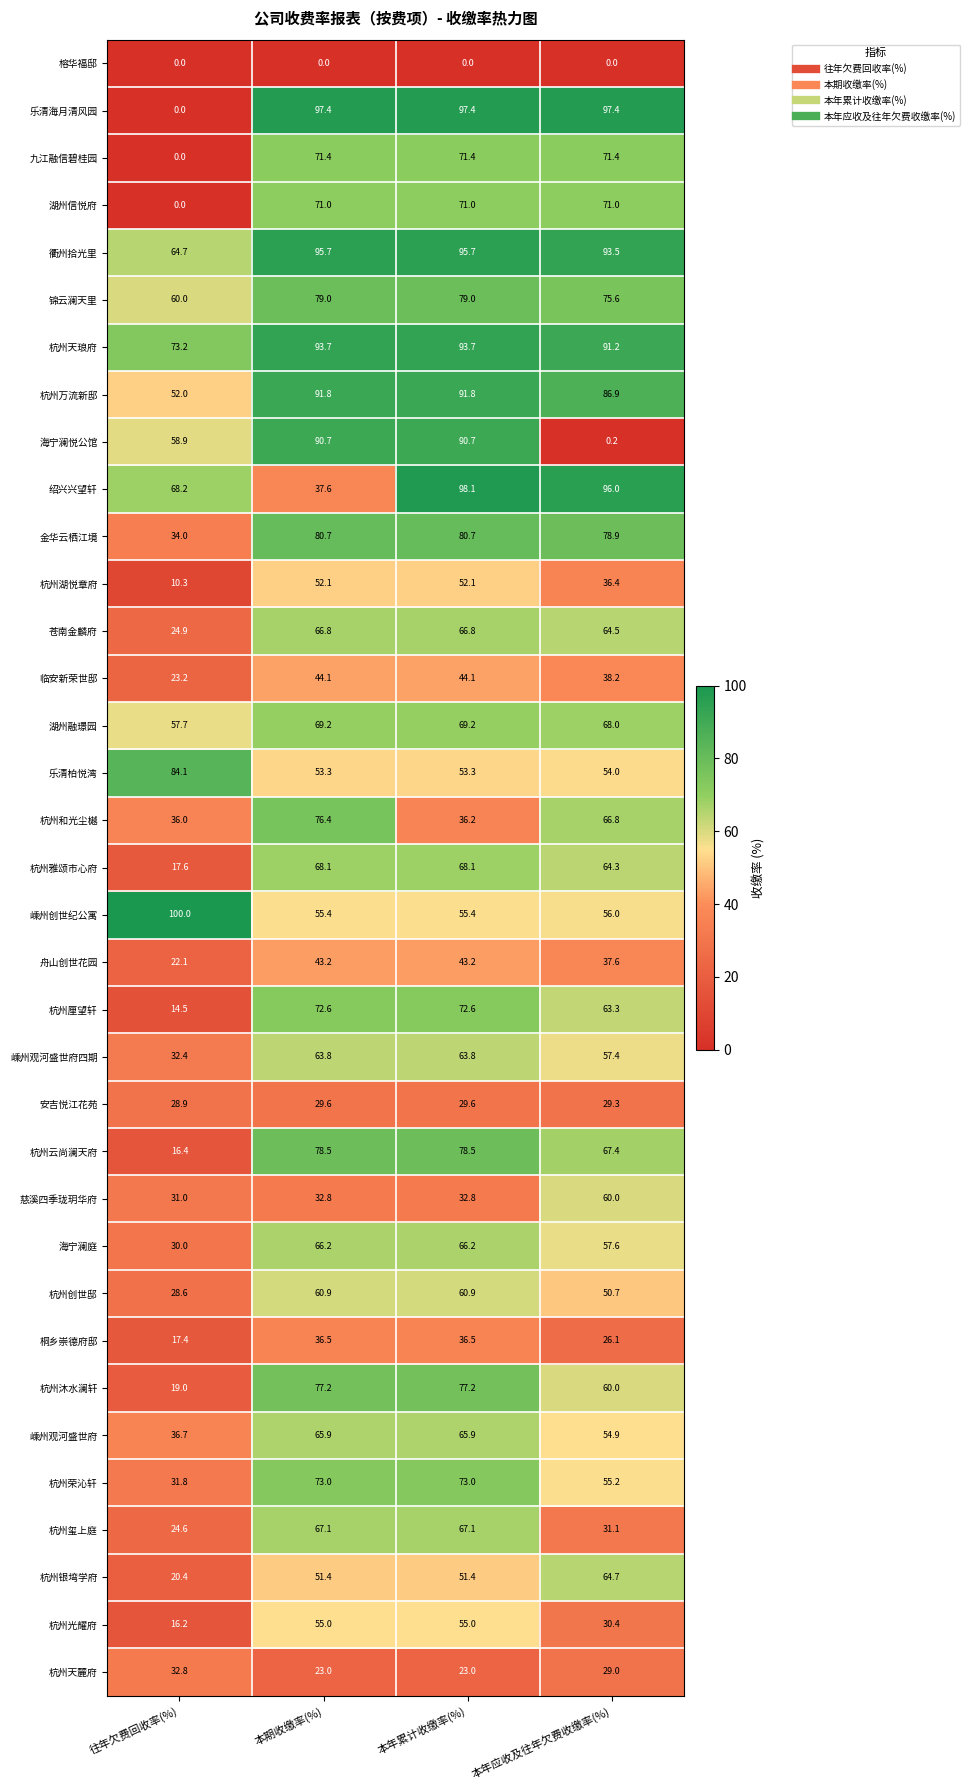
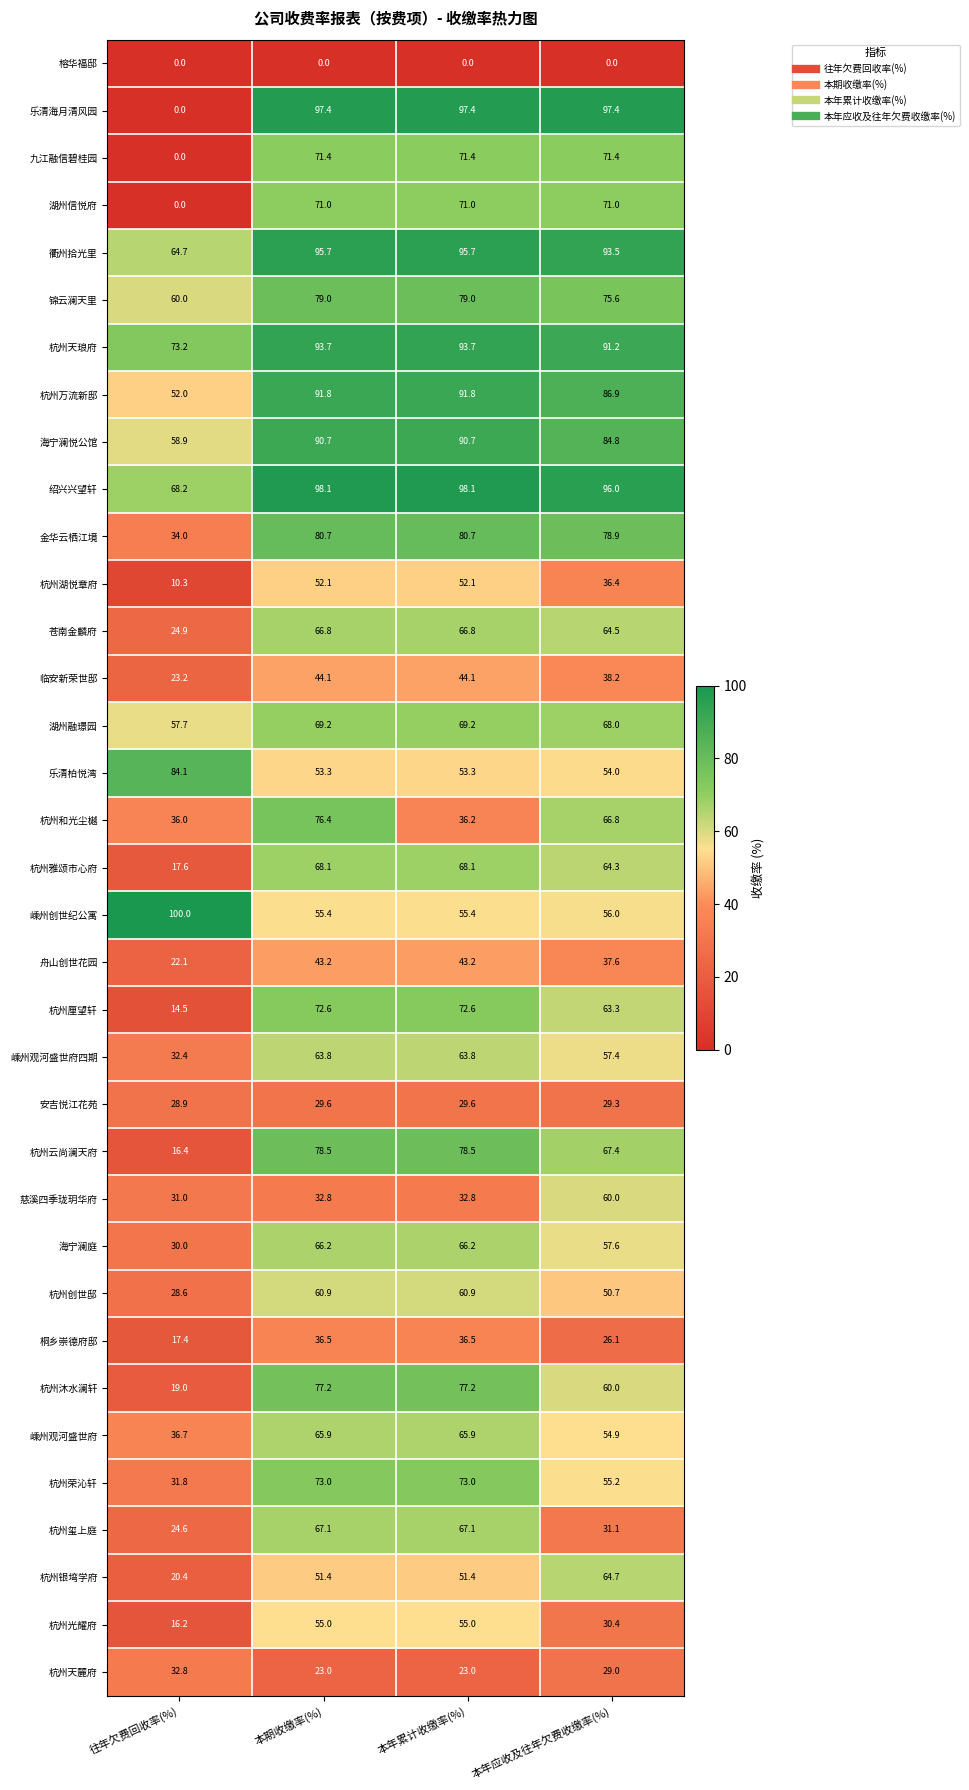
  {
    "榕华福邸": {
      "往年欠费回收率(%)": 0.0,
      "本期收缴率(%)": 0.0,
      "本年累计收缴率(%)": 0.0,
      "本年应收及往年欠费收缴率(%)": 0.0
    },
    "乐清海月清风园": {
      "往年欠费回收率(%)": 0.0,
      "本期收缴率(%)": 97.4,
      "本年累计收缴率(%)": 97.4,
      "本年应收及往年欠费收缴率(%)": 97.4
    },
    "九江融信碧桂园": {
      "往年欠费回收率(%)": 0.0,
      "本期收缴率(%)": 71.4,
      "本年累计收缴率(%)": 71.4,
      "本年应收及往年欠费收缴率(%)": 71.4
    },
    "湖州信悦府": {
      "往年欠费回收率(%)": 0.0,
      "本期收缴率(%)": 71.0,
      "本年累计收缴率(%)": 71.0,
      "本年应收及往年欠费收缴率(%)": 71.0
    },
    "衢州拾光里": {
      "往年欠费回收率(%)": 64.7,
      "本期收缴率(%)": 95.7,
      "本年累计收缴率(%)": 95.7,
      "本年应收及往年欠费收缴率(%)": 93.5
    },
    "锦云澜天里": {
      "往年欠费回收率(%)": 60.0,
      "本期收缴率(%)": 79.0,
      "本年累计收缴率(%)": 79.0,
      "本年应收及往年欠费收缴率(%)": 75.6
    },
    "杭州天琅府": {
      "往年欠费回收率(%)": 73.2,
      "本期收缴率(%)": 93.7,
      "本年累计收缴率(%)": 93.7,
      "本年应收及往年欠费收缴率(%)": 91.2
    },
    "杭州万流新邸": {
      "往年欠费回收率(%)": 52.0,
      "本期收缴率(%)": 91.8,
      "本年累计收缴率(%)": 91.8,
      "本年应收及往年欠费收缴率(%)": 86.9
    },
    "海宁澜悦公馆": {
      "往年欠费回收率(%)": 58.9,
      "本期收缴率(%)": 90.7,
      "本年累计收缴率(%)": 90.7,
-     "本年应收及往年欠费收缴率(%)": 0.2
+     "本年应收及往年欠费收缴率(%)": 84.8
    },
    "绍兴兴望轩": {
      "往年欠费回收率(%)": 68.2,
-     "本期收缴率(%)": 37.6,
+     "本期收缴率(%)": 98.1,
      "本年累计收缴率(%)": 98.1,
      "本年应收及往年欠费收缴率(%)": 96.0
    },
    "金华云栖江境": {
      "往年欠费回收率(%)": 34.0,
      "本期收缴率(%)": 80.7,
      "本年累计收缴率(%)": 80.7,
      "本年应收及往年欠费收缴率(%)": 78.9
    },
    "杭州湖悦章府": {
      "往年欠费回收率(%)": 10.3,
      "本期收缴率(%)": 52.1,
      "本年累计收缴率(%)": 52.1,
      "本年应收及往年欠费收缴率(%)": 36.4
    },
    "苍南金麟府": {
      "往年欠费回收率(%)": 24.9,
      "本期收缴率(%)": 66.8,
      "本年累计收缴率(%)": 66.8,
      "本年应收及往年欠费收缴率(%)": 64.5
    },
    "临安新荣世邸": {
      "往年欠费回收率(%)": 23.2,
      "本期收缴率(%)": 44.1,
      "本年累计收缴率(%)": 44.1,
      "本年应收及往年欠费收缴率(%)": 38.2
    },
    "湖州融璟园": {
      "往年欠费回收率(%)": 57.7,
      "本期收缴率(%)": 69.2,
      "本年累计收缴率(%)": 69.2,
      "本年应收及往年欠费收缴率(%)": 68.0
    },
    "乐清柏悦湾": {
      "往年欠费回收率(%)": 84.1,
      "本期收缴率(%)": 53.3,
      "本年累计收缴率(%)": 53.3,
      "本年应收及往年欠费收缴率(%)": 54.0
    },
    "杭州和光尘樾": {
      "往年欠费回收率(%)": 36.0,
      "本期收缴率(%)": 76.4,
      "本年累计收缴率(%)": 36.2,
      "本年应收及往年欠费收缴率(%)": 66.8
    },
    "杭州雅颂市心府": {
      "往年欠费回收率(%)": 17.6,
      "本期收缴率(%)": 68.1,
      "本年累计收缴率(%)": 68.1,
      "本年应收及往年欠费收缴率(%)": 64.3
    },
    "嵊州创世纪公寓": {
      "往年欠费回收率(%)": 100.0,
      "本期收缴率(%)": 55.4,
      "本年累计收缴率(%)": 55.4,
      "本年应收及往年欠费收缴率(%)": 56.0
    },
    "舟山创世花园": {
      "往年欠费回收率(%)": 22.1,
      "本期收缴率(%)": 43.2,
      "本年累计收缴率(%)": 43.2,
      "本年应收及往年欠费收缴率(%)": 37.6
    },
    "杭州厘望轩": {
      "往年欠费回收率(%)": 14.5,
      "本期收缴率(%)": 72.6,
      "本年累计收缴率(%)": 72.6,
      "本年应收及往年欠费收缴率(%)": 63.3
    },
    "嵊州观河盛世府四期": {
      "往年欠费回收率(%)": 32.4,
      "本期收缴率(%)": 63.8,
      "本年累计收缴率(%)": 63.8,
      "本年应收及往年欠费收缴率(%)": 57.4
    },
    "安吉悦江花苑": {
      "往年欠费回收率(%)": 28.9,
      "本期收缴率(%)": 29.6,
      "本年累计收缴率(%)": 29.6,
      "本年应收及往年欠费收缴率(%)": 29.3
    },
    "杭州云尚澜天府": {
      "往年欠费回收率(%)": 16.4,
      "本期收缴率(%)": 78.5,
      "本年累计收缴率(%)": 78.5,
      "本年应收及往年欠费收缴率(%)": 67.4
    },
    "慈溪四季珑玥华府": {
      "往年欠费回收率(%)": 31.0,
      "本期收缴率(%)": 32.8,
      "本年累计收缴率(%)": 32.8,
      "本年应收及往年欠费收缴率(%)": 60.0
    },
    "海宁澜庭": {
      "往年欠费回收率(%)": 30.0,
      "本期收缴率(%)": 66.2,
      "本年累计收缴率(%)": 66.2,
      "本年应收及往年欠费收缴率(%)": 57.6
    },
    "杭州创世邸": {
      "往年欠费回收率(%)": 28.6,
      "本期收缴率(%)": 60.9,
      "本年累计收缴率(%)": 60.9,
      "本年应收及往年欠费收缴率(%)": 50.7
    },
    "桐乡崇德府邸": {
      "往年欠费回收率(%)": 17.4,
      "本期收缴率(%)": 36.5,
      "本年累计收缴率(%)": 36.5,
      "本年应收及往年欠费收缴率(%)": 26.1
    },
    "杭州沐水澜轩": {
      "往年欠费回收率(%)": 19.0,
      "本期收缴率(%)": 77.2,
      "本年累计收缴率(%)": 77.2,
      "本年应收及往年欠费收缴率(%)": 60.0
    },
    "嵊州观河盛世府": {
      "往年欠费回收率(%)": 36.7,
      "本期收缴率(%)": 65.9,
      "本年累计收缴率(%)": 65.9,
      "本年应收及往年欠费收缴率(%)": 54.9
    },
    "杭州荣沁轩": {
      "往年欠费回收率(%)": 31.8,
      "本期收缴率(%)": 73.0,
      "本年累计收缴率(%)": 73.0,
      "本年应收及往年欠费收缴率(%)": 55.2
    },
    "杭州玺上庭": {
      "往年欠费回收率(%)": 24.6,
      "本期收缴率(%)": 67.1,
      "本年累计收缴率(%)": 67.1,
      "本年应收及往年欠费收缴率(%)": 31.1
    },
    "杭州银塆学府": {
      "往年欠费回收率(%)": 20.4,
      "本期收缴率(%)": 51.4,
      "本年累计收缴率(%)": 51.4,
      "本年应收及往年欠费收缴率(%)": 64.7
    },
    "杭州光耀府": {
      "往年欠费回收率(%)": 16.2,
      "本期收缴率(%)": 55.0,
      "本年累计收缴率(%)": 55.0,
      "本年应收及往年欠费收缴率(%)": 30.4
    },
    "杭州天麓府": {
      "往年欠费回收率(%)": 32.8,
      "本期收缴率(%)": 23.0,
      "本年累计收缴率(%)": 23.0,
      "本年应收及往年欠费收缴率(%)": 29.0
    }
  }
